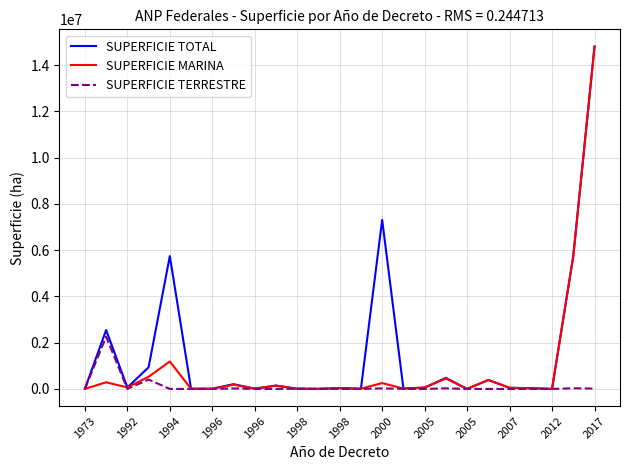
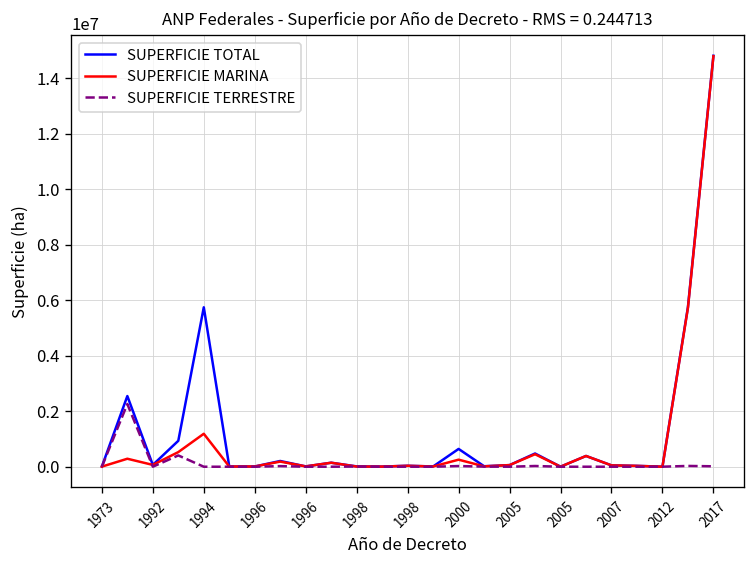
  {
    "SUPERFICIE TOTAL": {
      "1994": 5700000,
-     "2000": 7300000
+     "2000": 600000
    },
    "SUPERFICIE MARINA": {
      "1994": 1200000,
      "2000": 300000
    },
    "SUPERFICIE TERRESTRE": {
      "1994": 0,
      "2000": 0,
      "2017": 0
    }
  }
